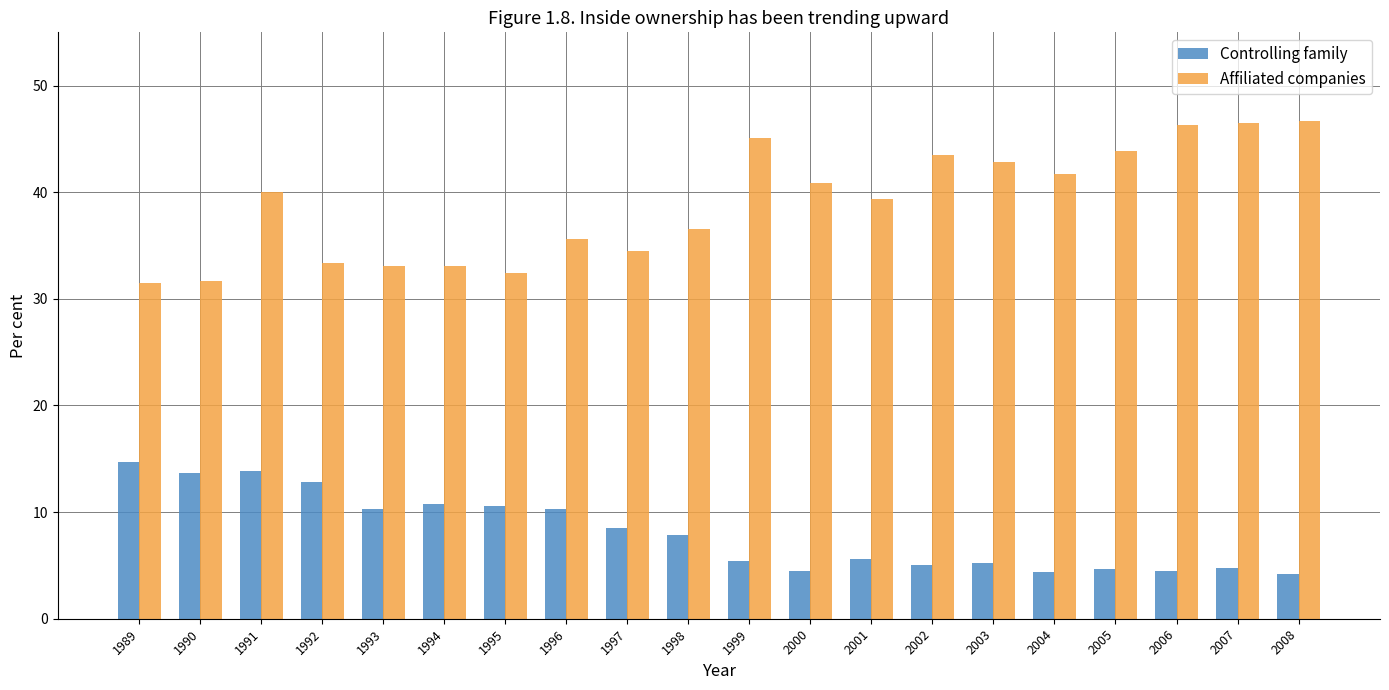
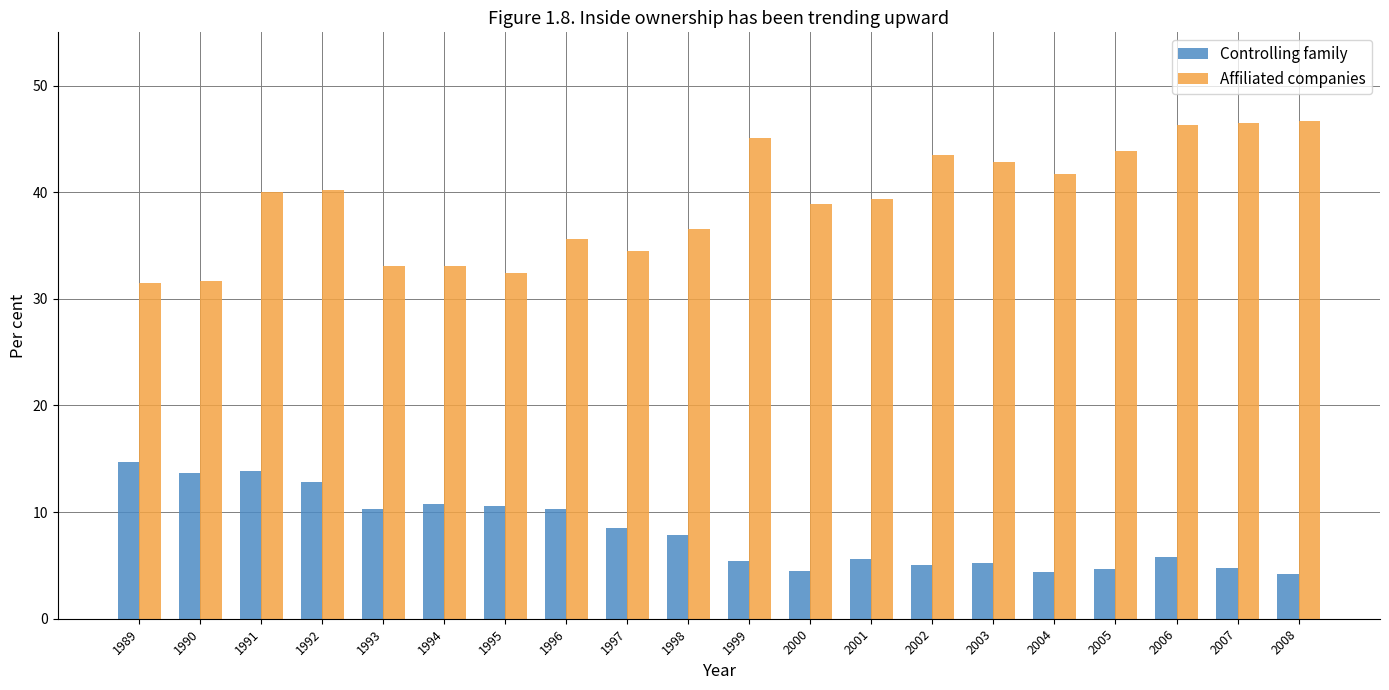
  {
    "Controlling family": {
      "1989": 14.7,
      "1990": 13.7,
      "1991": 13.9,
      "1992": 12.8,
      "1993": 10.3,
      "1994": 10.8,
      "1995": 10.6,
      "1996": 10.3,
      "1997": 8.5,
      "1998": 7.9,
      "1999": 5.4,
      "2000": 4.5,
      "2001": 5.6,
      "2002": 5.0,
      "2003": 5.2,
      "2004": 4.4,
      "2005": 4.7,
-     "2006": 4.5,
+     "2006": 5.8,
      "2007": 4.8,
      "2008": 4.2
    },
    "Affiliated companies": {
      "1989": 31.5,
      "1990": 31.7,
      "1991": 40.0,
-     "1992": 33.4,
+     "1992": 40.2,
      "1993": 33.1,
      "1994": 33.1,
      "1995": 32.4,
      "1996": 35.6,
      "1997": 34.5,
      "1998": 36.6,
      "1999": 45.1,
-     "2000": 40.9,
+     "2000": 38.9,
      "2001": 39.4,
      "2002": 43.5,
      "2003": 42.8,
      "2004": 41.7,
      "2005": 43.9,
      "2006": 46.3,
      "2007": 46.5,
      "2008": 46.7
    }
  }
